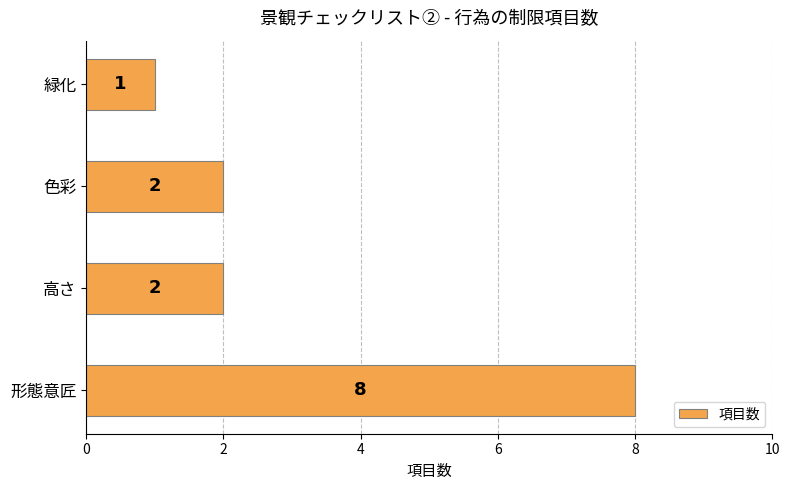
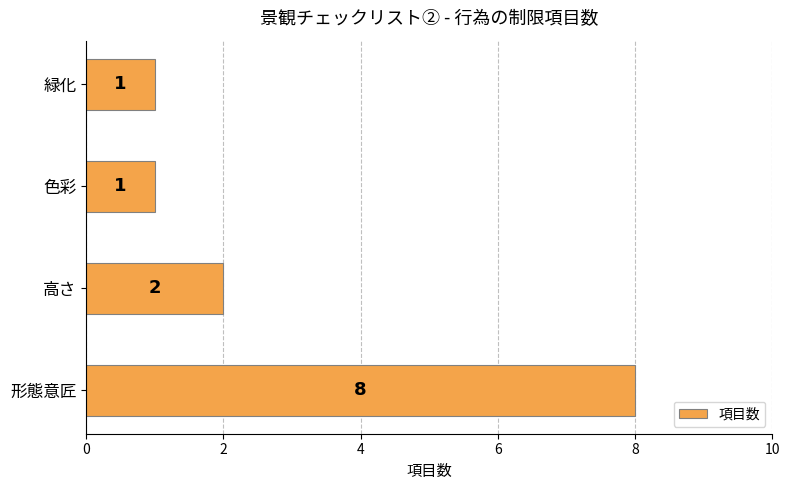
  {
    "緑化": 1,
-   "色彩": 2,
+   "色彩": 1,
    "高さ": 2,
    "形態意匠": 8
  }
